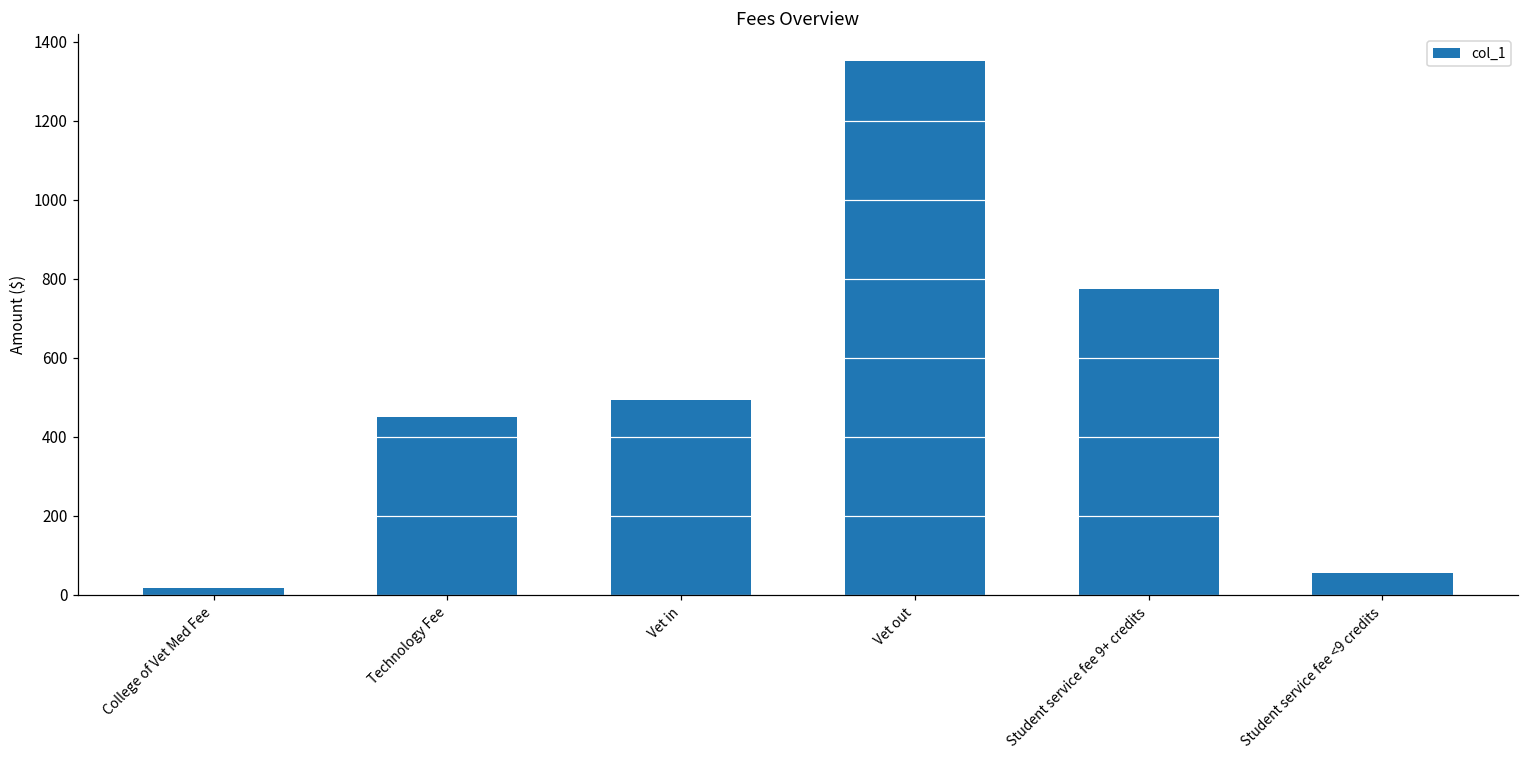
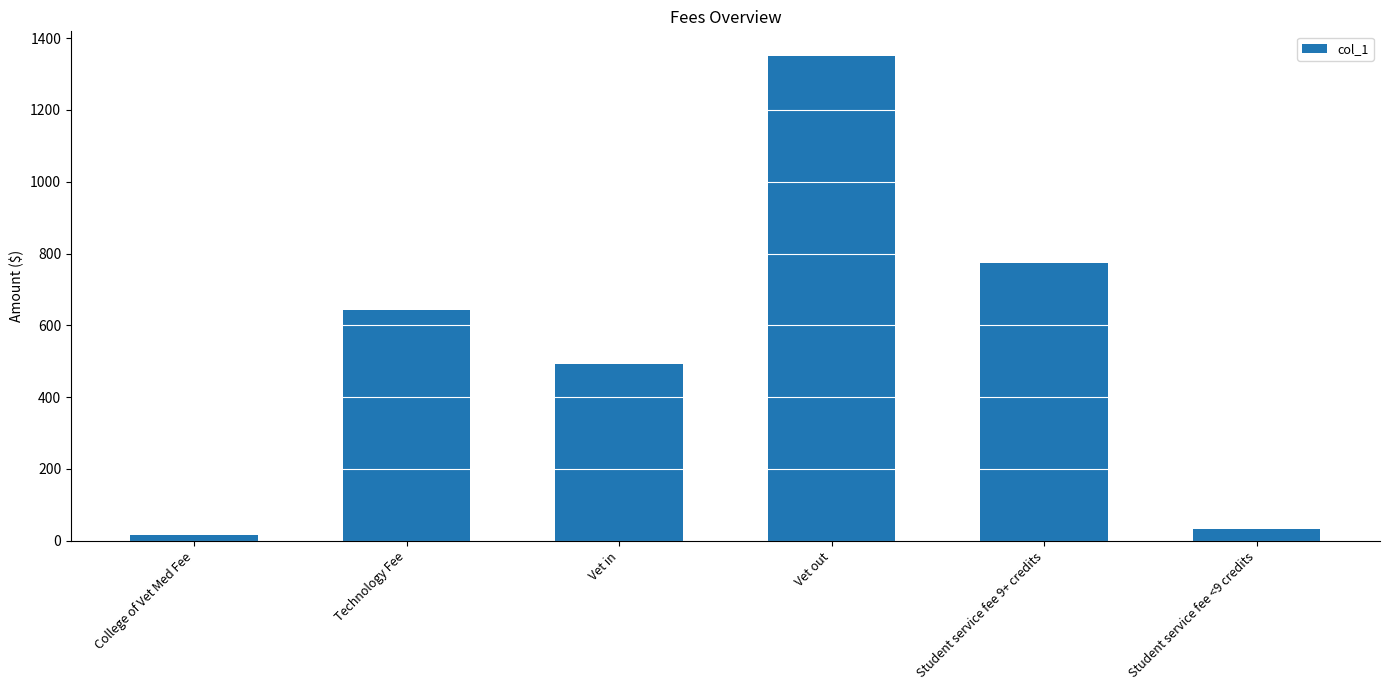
  {
    "College of Vet Med Fee": 20,
-   "Technology Fee": 450,
+   "Technology Fee": 640,
    "Vet in": 490,
    "Vet out": 1350,
    "Student service fee 9+ credits": 770,
-   "Student service fee <9 credits": 50
+   "Student service fee <9 credits": 30
  }
